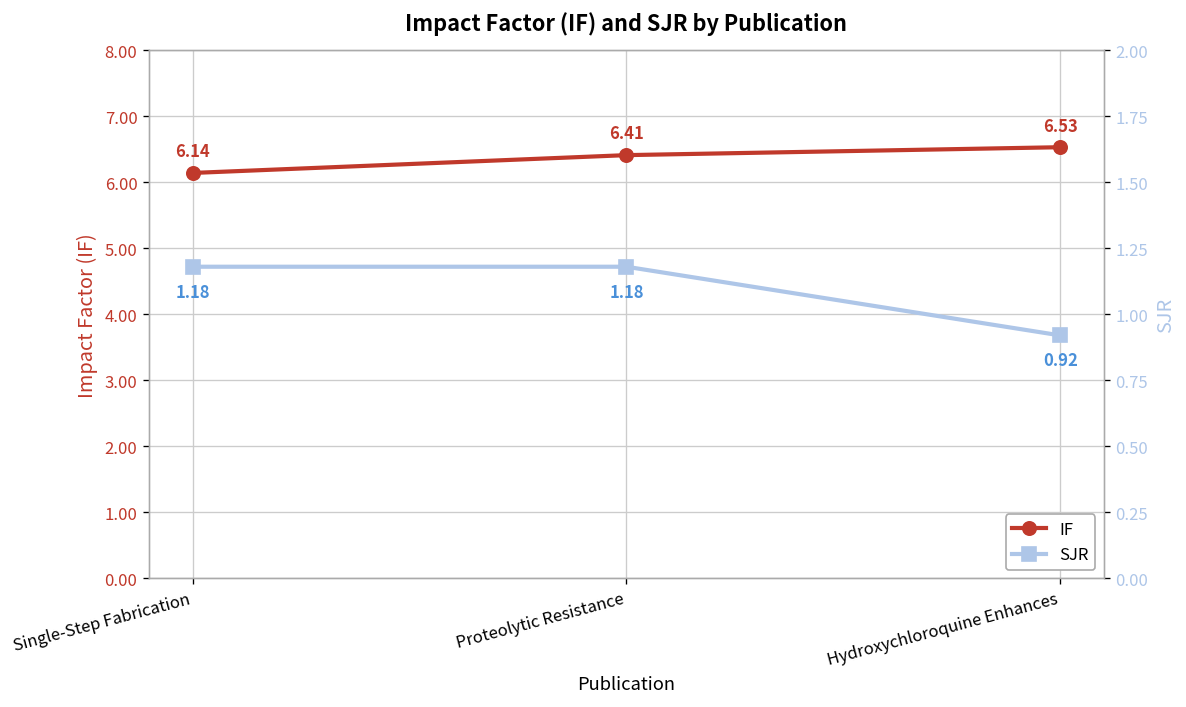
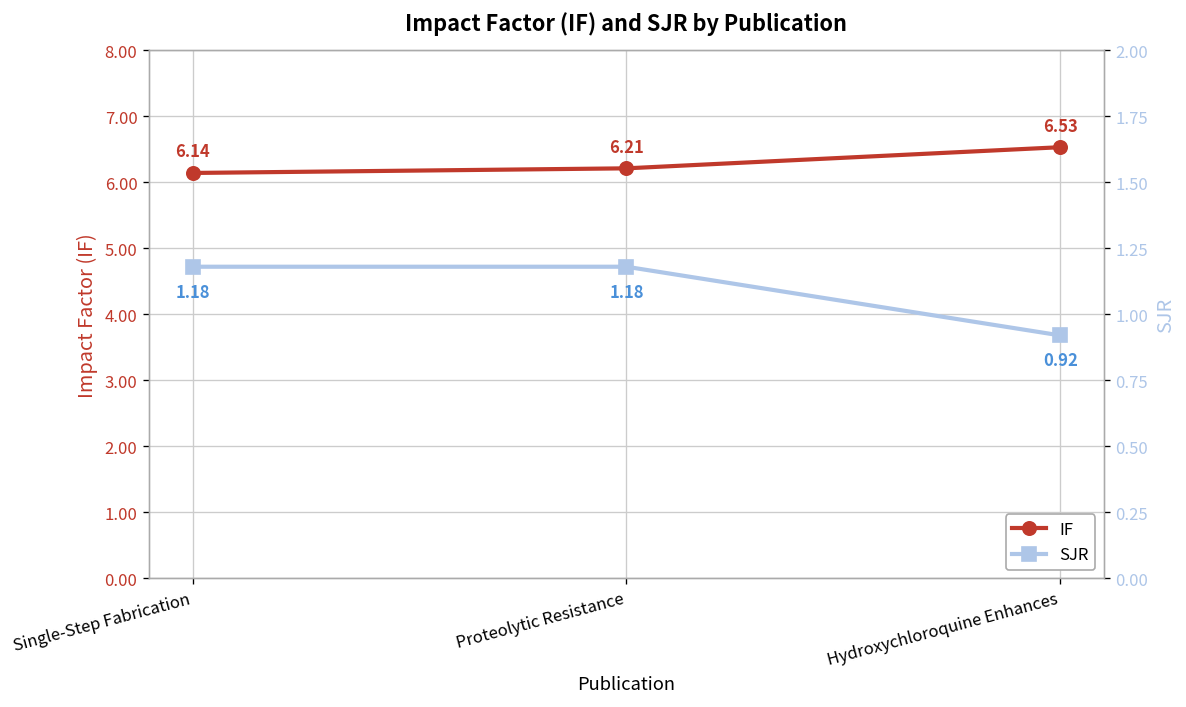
  {
    "IF": {
      "Single-Step Fabrication": 6.14,
-     "Proteolytic Resistance": 6.41,
+     "Proteolytic Resistance": 6.21,
      "Hydroxychloroquine Enhances": 6.53
    },
    "SJR": {
      "Single-Step Fabrication": 1.18,
      "Proteolytic Resistance": 1.18,
      "Hydroxychloroquine Enhances": 0.92
    }
  }
